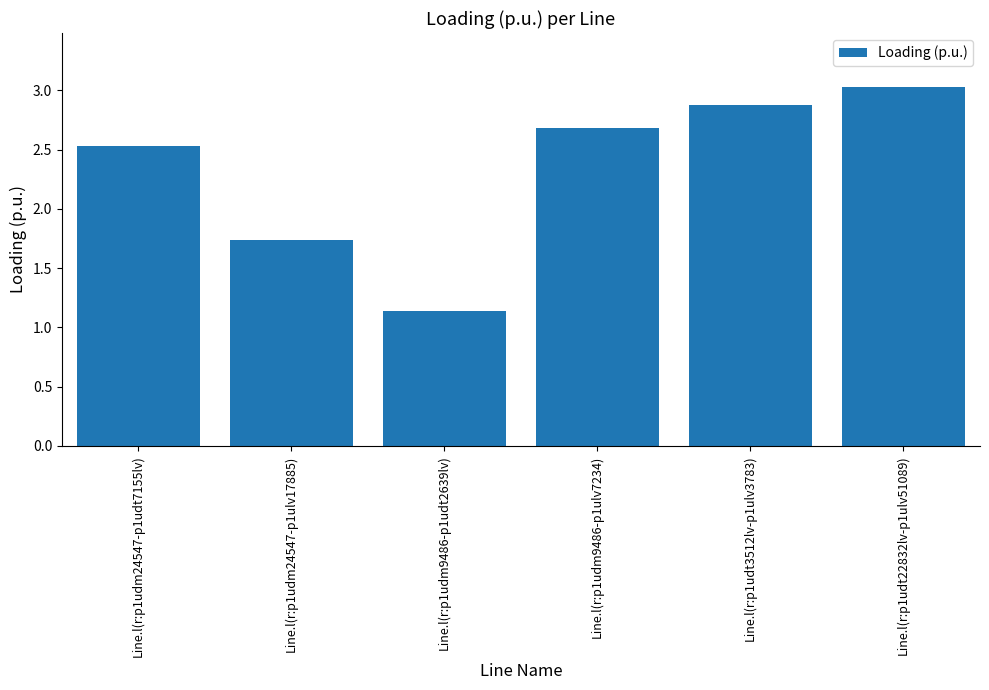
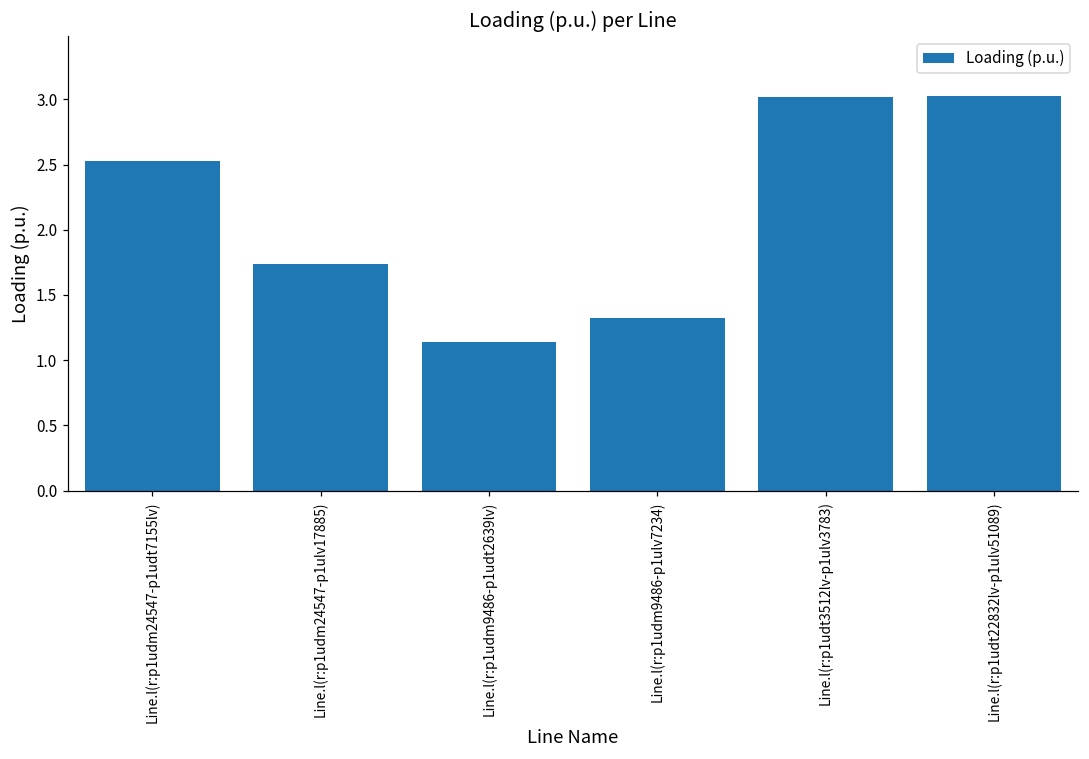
  {
    "Line.l(r:p1udm24547-p1udt7155lv)": 2.53,
    "Line.l(r:p1udm24547-p1ulv17885)": 1.73,
    "Line.l(r:p1udm9486-p1udt2639lv)": 1.14,
-   "Line.l(r:p1udm9486-p1ulv7234)": 2.68,
-   "Line.l(r:p1udt3512lv-p1ulv3783)": 2.88,
+   "Line.l(r:p1udm9486-p1ulv7234)": 1.32,
+   "Line.l(r:p1udt3512lv-p1ulv3783)": 3.02,
    "Line.l(r:p1udt22832lv-p1ulv51089)": 3.03
  }
